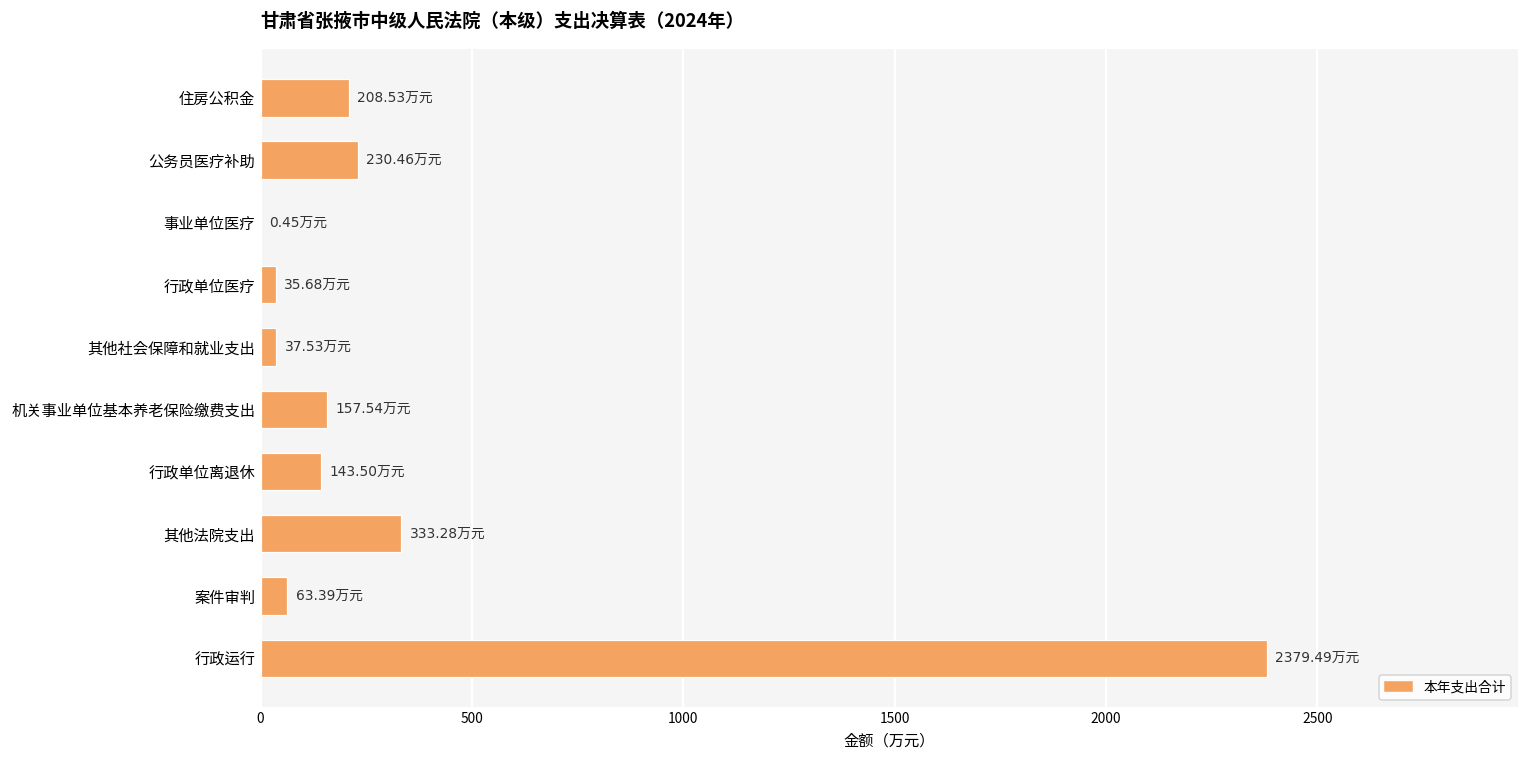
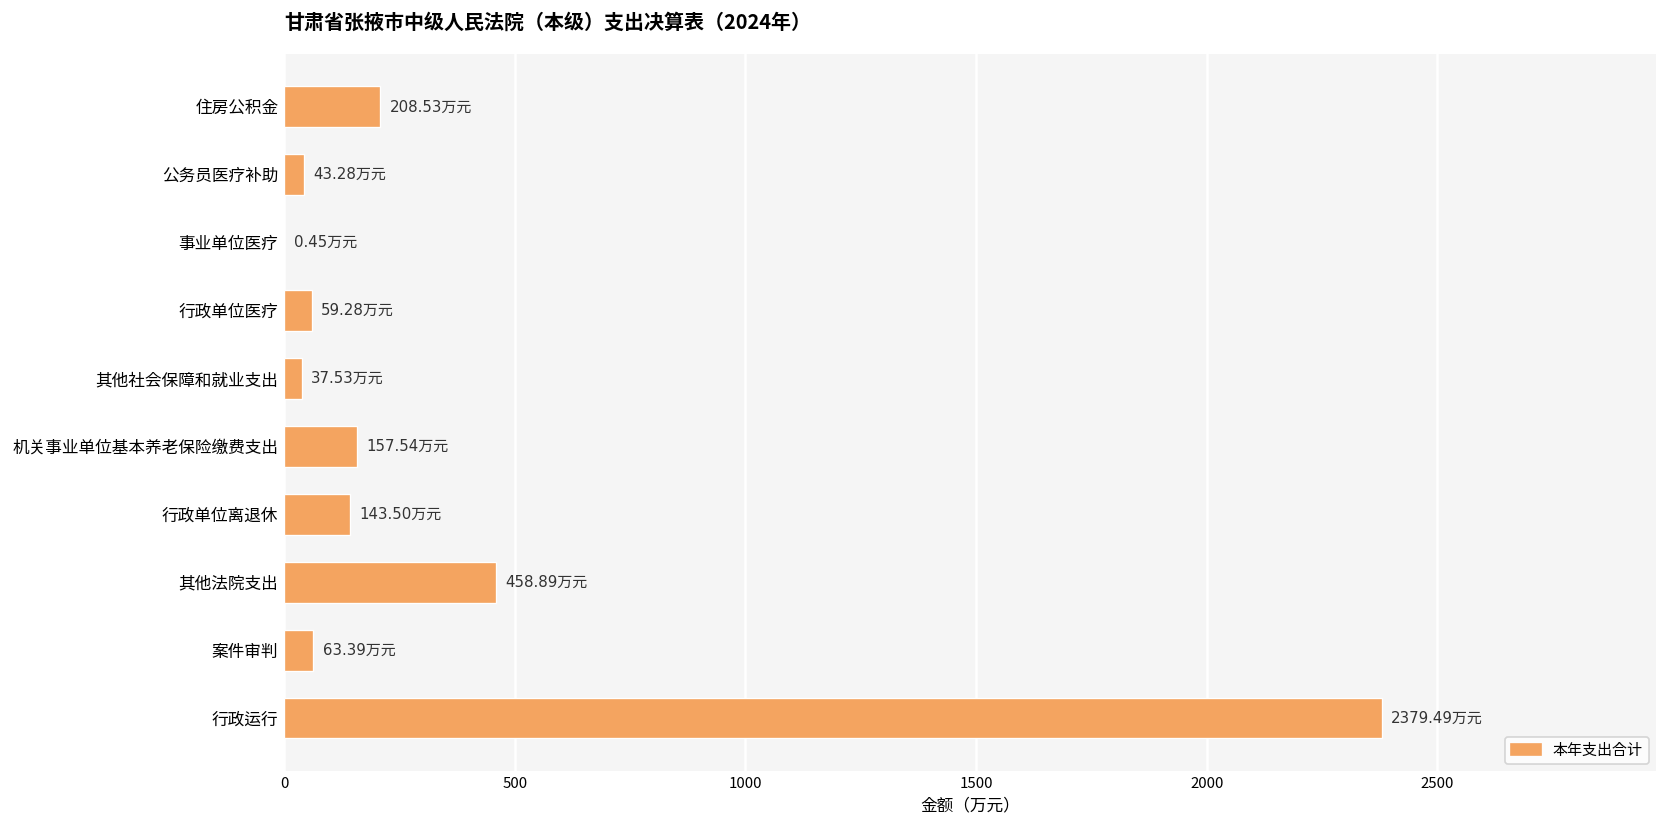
  {
    "住房公积金": 208.53,
-   "公务员医疗补助": 230.46,
+   "公务员医疗补助": 43.28,
    "事业单位医疗": 0.45,
-   "行政单位医疗": 35.68,
+   "行政单位医疗": 59.28,
    "其他社会保障和就业支出": 37.53,
    "机关事业单位基本养老保险缴费支出": 157.54,
    "行政单位离退休": 143.50,
-   "其他法院支出": 333.28,
+   "其他法院支出": 458.89,
    "案件审判": 63.39,
    "行政运行": 2379.49
  }
